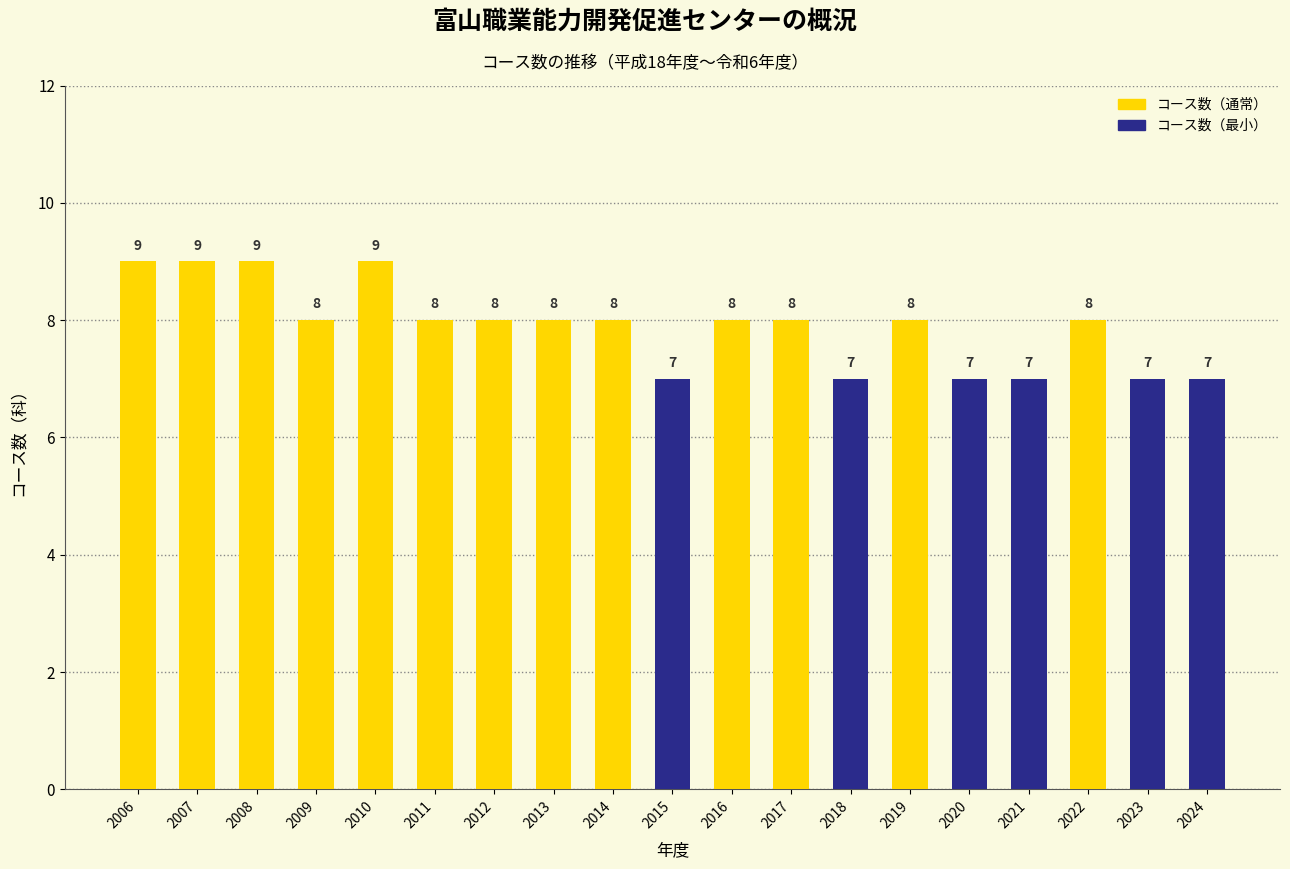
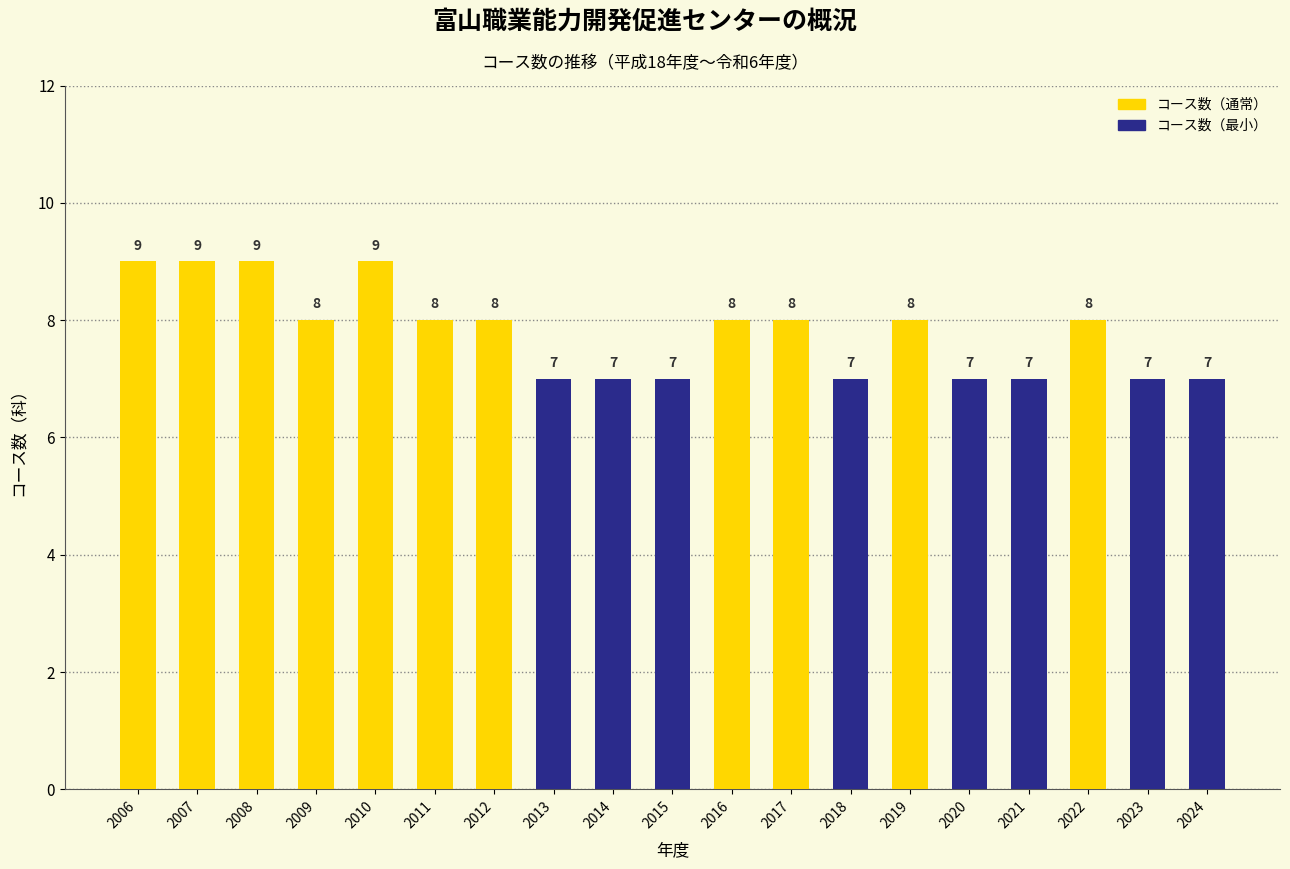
  {
    "2006": 9,
    "2007": 9,
    "2008": 9,
    "2009": 8,
    "2010": 9,
    "2011": 8,
    "2012": 8,
-   "2013": 8,
-   "2014": 8,
+   "2013": 7,
+   "2014": 7,
    "2015": 7,
    "2016": 8,
    "2017": 8,
    "2018": 7,
    "2019": 8,
    "2020": 7,
    "2021": 7,
    "2022": 8,
    "2023": 7,
    "2024": 7
  }
